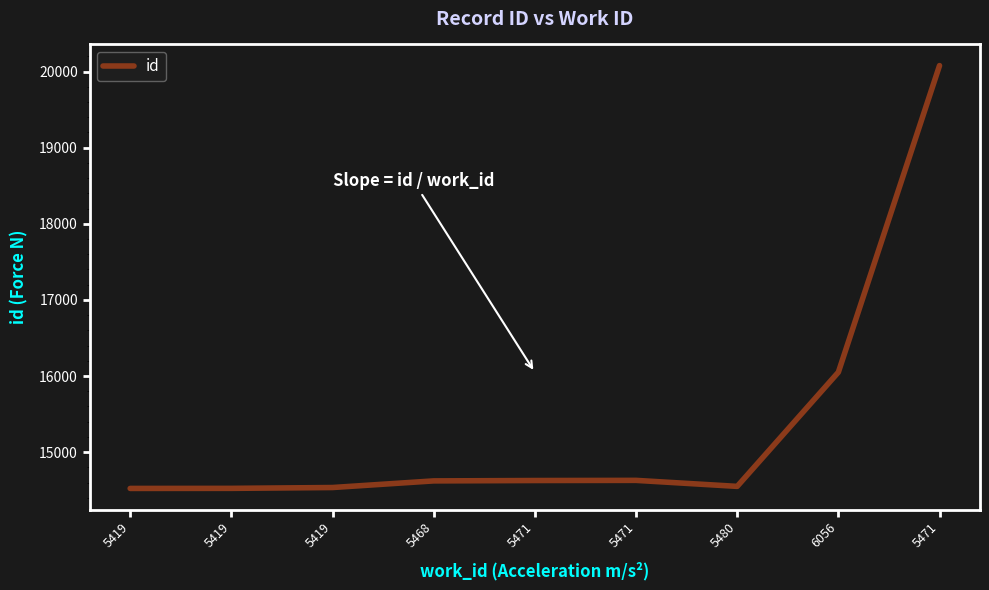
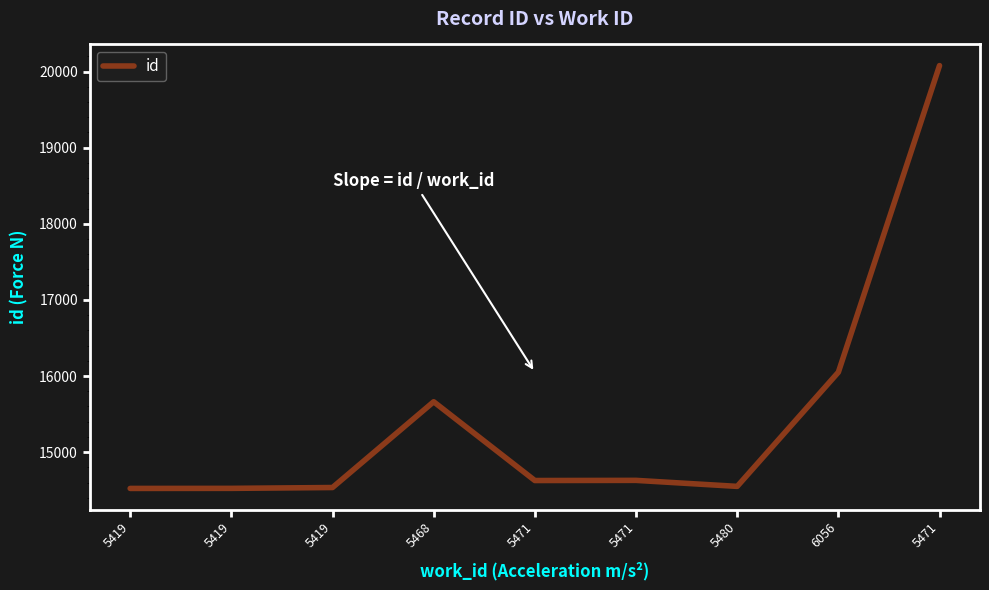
  {
-   "5468": 14600,
+   "5468": 15700,
    "5480": 14600,
    "6056": 16100
  }
